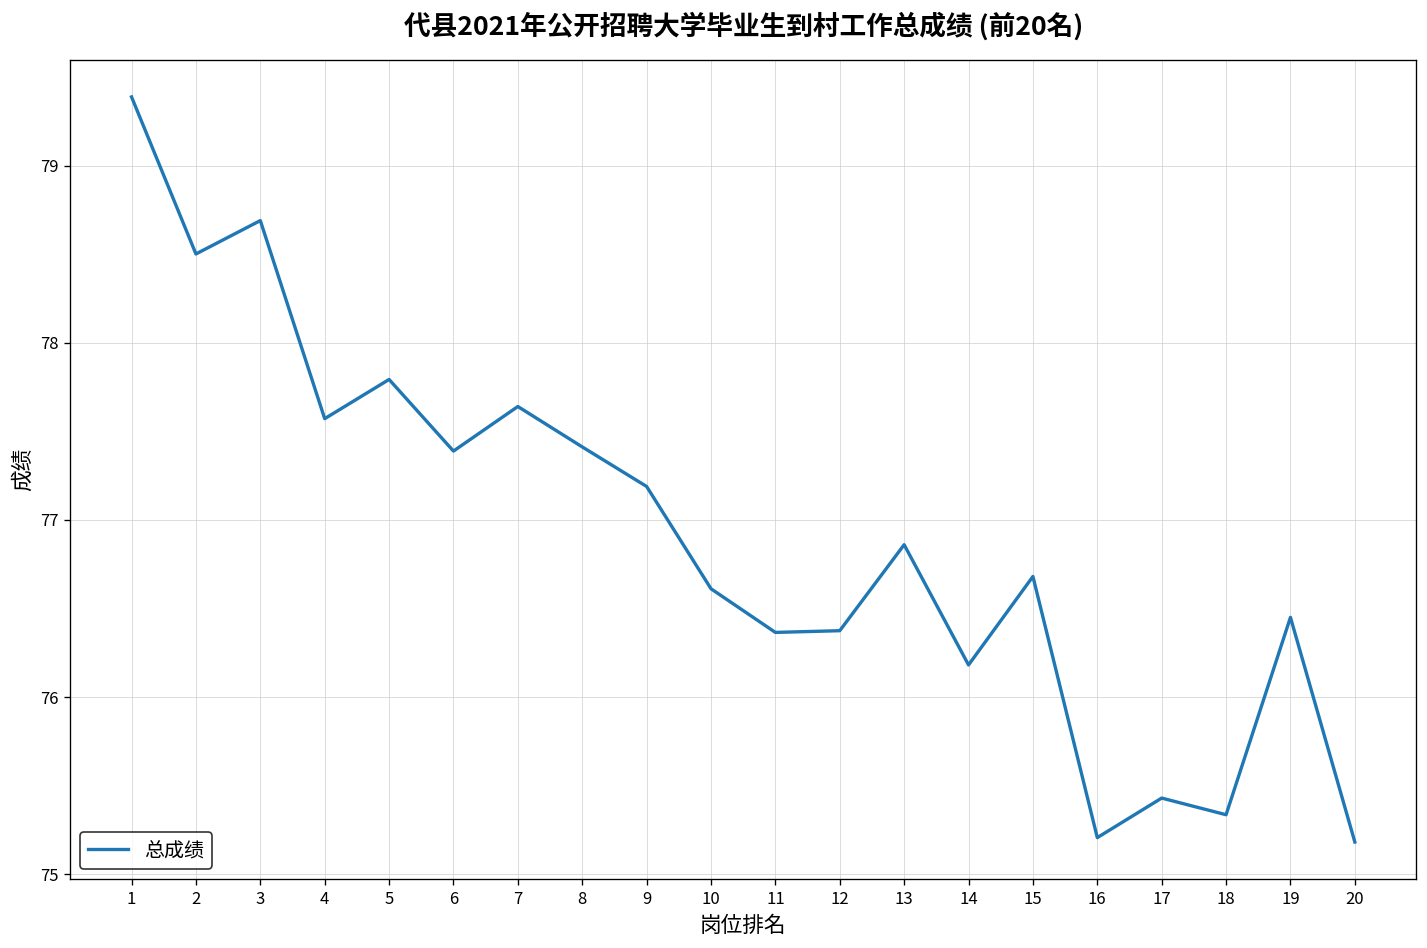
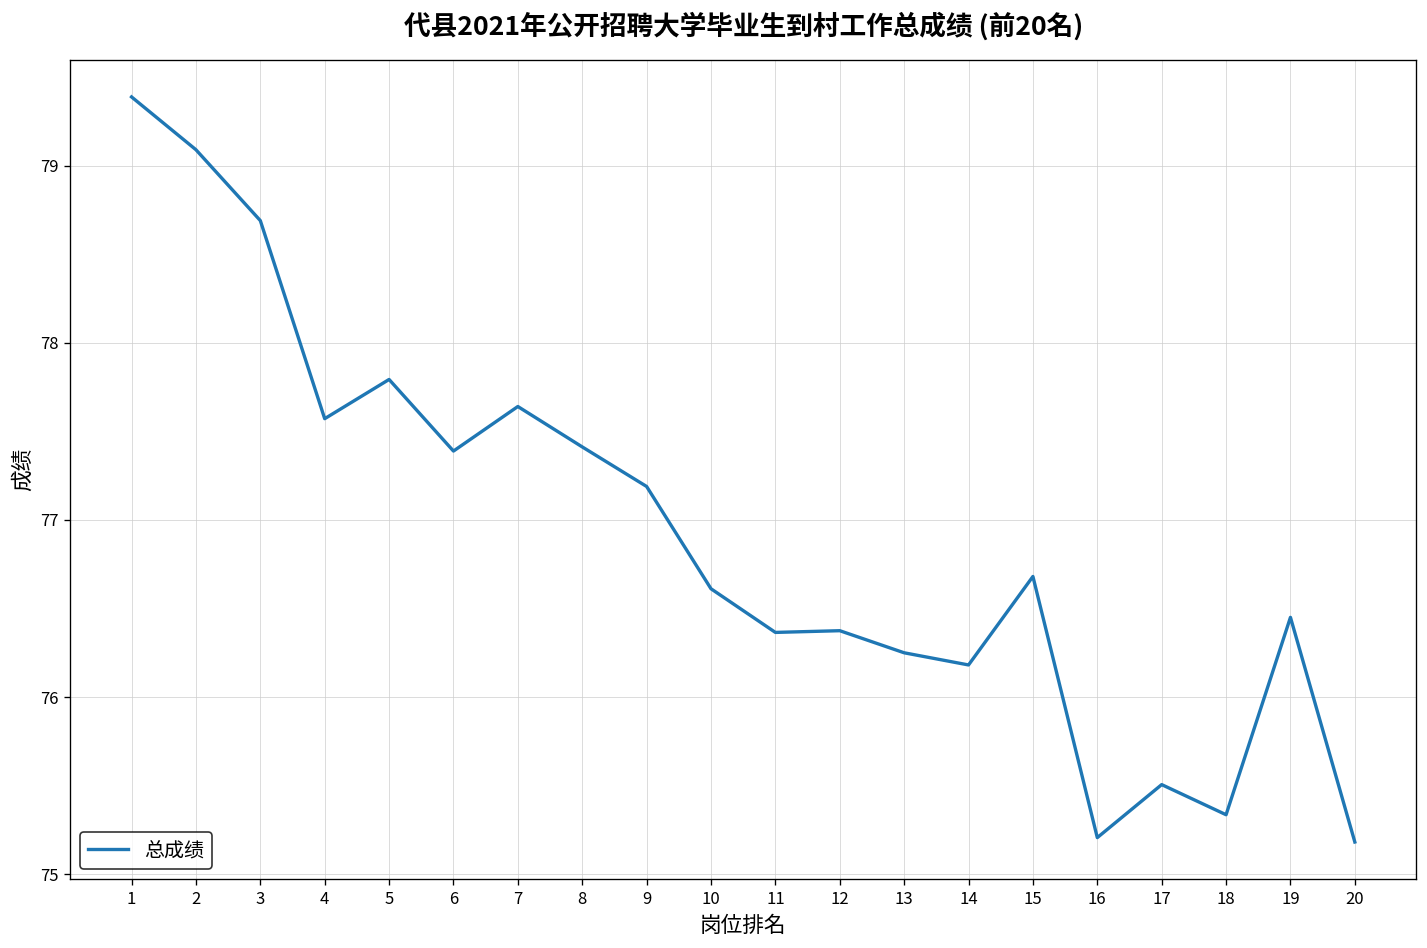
  {
    "1": 79.39,
-   "2": 78.50,
+   "2": 79.09,
    "3": 78.69,
    "4": 77.57,
    "5": 77.79,
    "6": 77.39,
    "7": 77.64,
    "8": 77.41,
    "9": 77.19,
    "10": 76.61,
    "11": 76.37,
    "12": 76.37,
-   "13": 76.86,
+   "13": 76.25,
    "14": 76.18,
    "15": 76.68,
    "16": 75.21,
-   "17": 75.43,
+   "17": 75.51,
    "18": 75.34,
    "19": 76.45,
    "20": 75.18
  }
